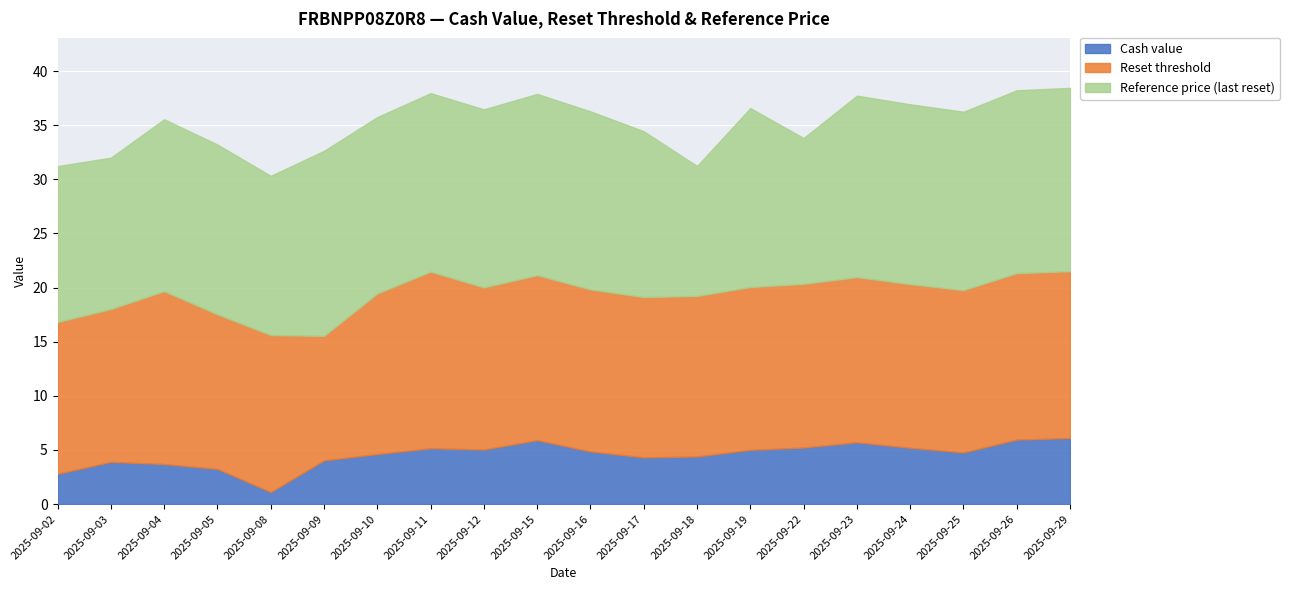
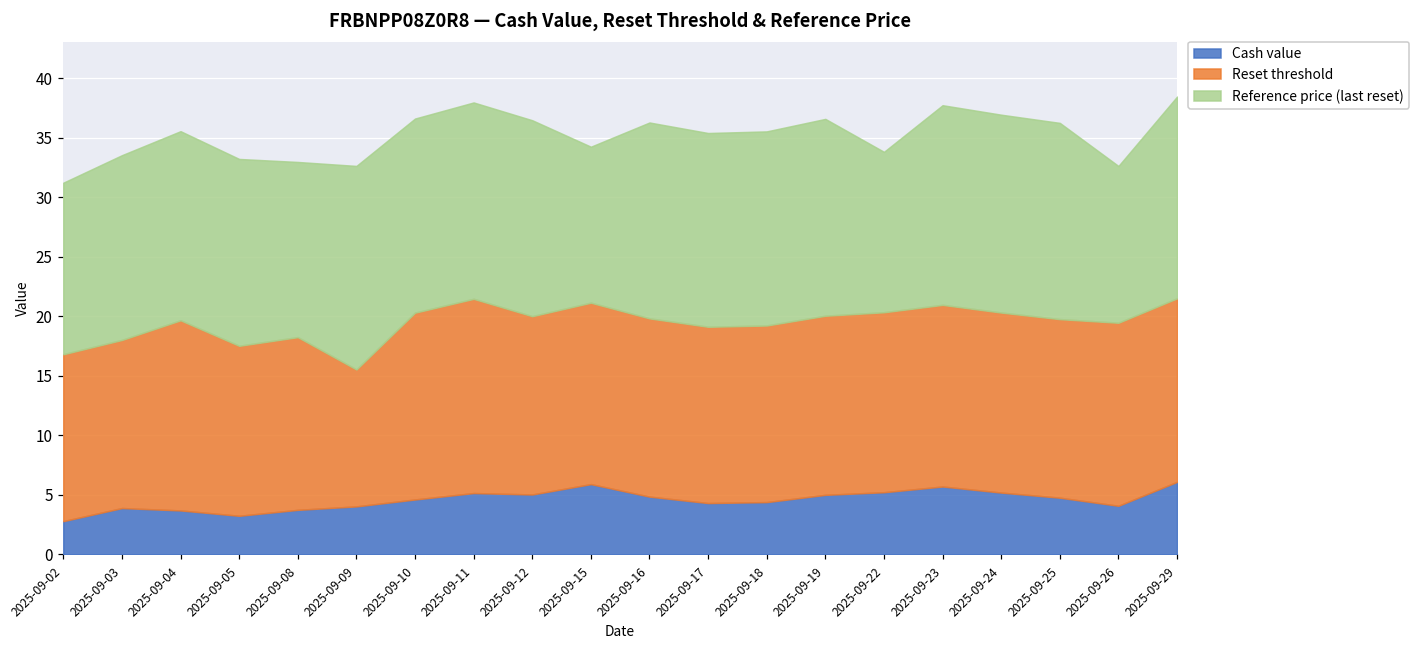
  {
    "Cash value": {
      "2025-09-02": 2.8,
      "2025-09-03": 3.9,
      "2025-09-04": 3.7,
      "2025-09-05": 3.3,
-     "2025-09-08": 1.1,
+     "2025-09-08": 3.8,
      "2025-09-09": 4.0,
      "2025-09-10": 4.6,
      "2025-09-11": 5.2,
      "2025-09-12": 5.0,
      "2025-09-15": 5.9,
      "2025-09-16": 4.9,
      "2025-09-17": 4.3,
      "2025-09-18": 4.4,
      "2025-09-19": 5.0,
      "2025-09-22": 5.2,
      "2025-09-23": 5.7,
      "2025-09-24": 5.2,
      "2025-09-25": 4.8,
-     "2025-09-26": 6.0,
+     "2025-09-26": 4.1,
      "2025-09-29": 6.1
    },
    "Reset threshold": {
      "2025-09-02": 14.0,
      "2025-09-03": 14.1,
      "2025-09-04": 16.0,
      "2025-09-05": 14.3,
      "2025-09-08": 14.5,
      "2025-09-09": 11.5,
-     "2025-09-10": 14.8,
+     "2025-09-10": 15.7,
      "2025-09-11": 16.3,
      "2025-09-12": 15.0,
      "2025-09-15": 15.2,
      "2025-09-16": 15.0,
      "2025-09-17": 14.8,
      "2025-09-18": 14.8,
      "2025-09-19": 15.0,
      "2025-09-22": 15.1,
      "2025-09-23": 15.3,
      "2025-09-24": 15.1,
      "2025-09-25": 15.0,
      "2025-09-26": 15.4,
      "2025-09-29": 15.4
    },
    "Reference price (last reset)": {
      "2025-09-02": 14.4,
-     "2025-09-03": 14.0,
+     "2025-09-03": 15.5,
      "2025-09-04": 15.9,
      "2025-09-05": 15.7,
      "2025-09-08": 14.7,
      "2025-09-09": 17.1,
      "2025-09-10": 16.3,
      "2025-09-11": 16.5,
      "2025-09-12": 16.5,
-     "2025-09-15": 16.7,
+     "2025-09-15": 13.1,
      "2025-09-16": 16.5,
-     "2025-09-17": 15.3,
-     "2025-09-18": 12.0,
+     "2025-09-17": 16.3,
+     "2025-09-18": 16.3,
      "2025-09-19": 16.5,
      "2025-09-22": 13.5,
      "2025-09-23": 16.8,
      "2025-09-24": 16.6,
      "2025-09-25": 16.5,
-     "2025-09-26": 16.9,
+     "2025-09-26": 13.2,
      "2025-09-29": 16.9
    }
  }
